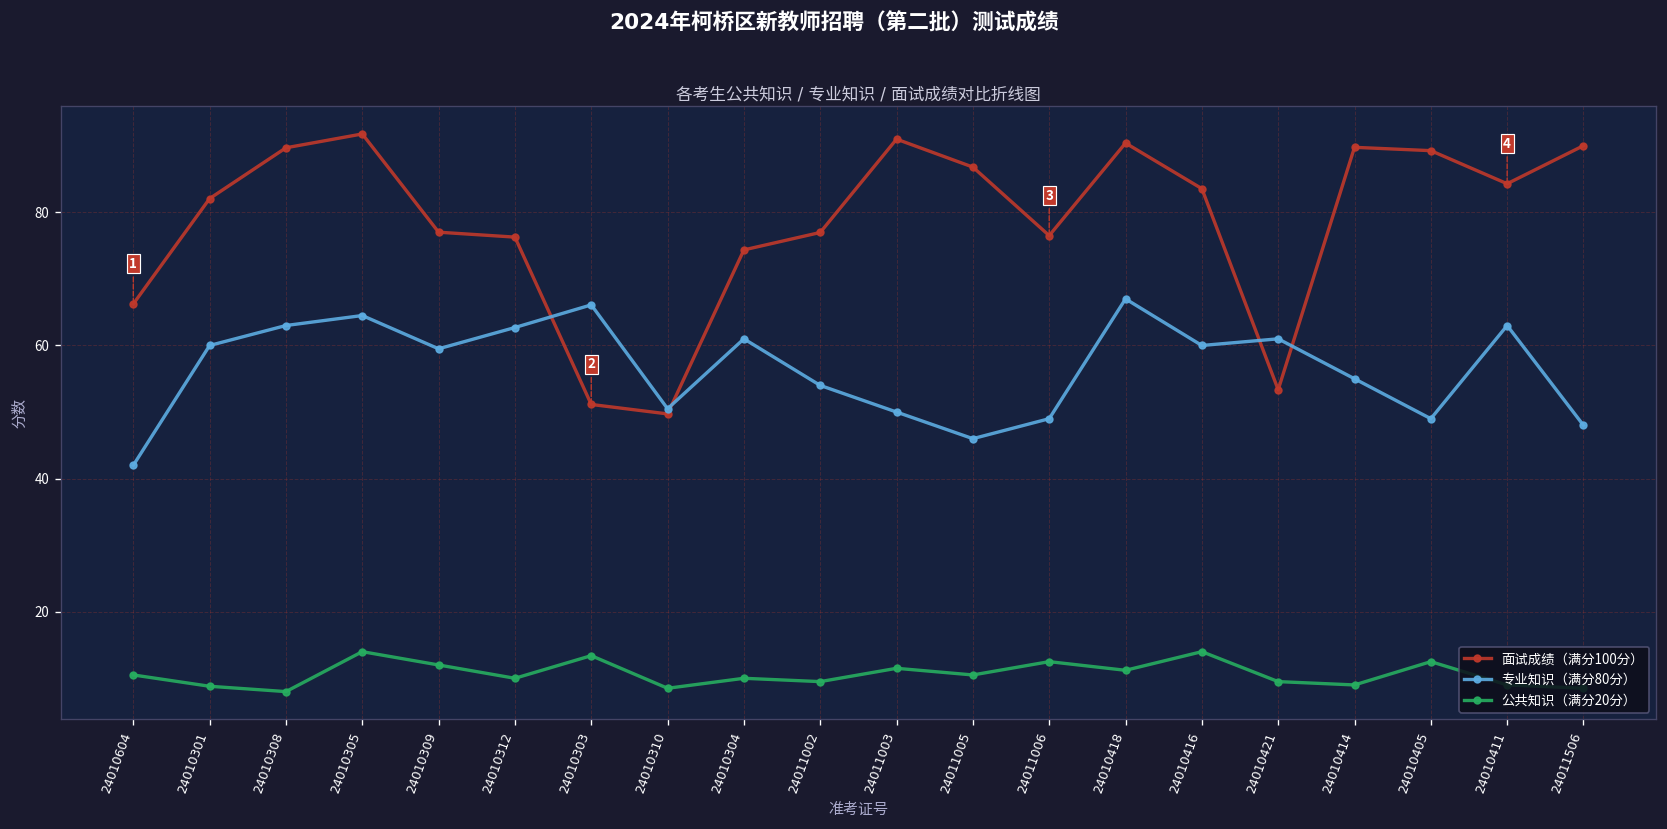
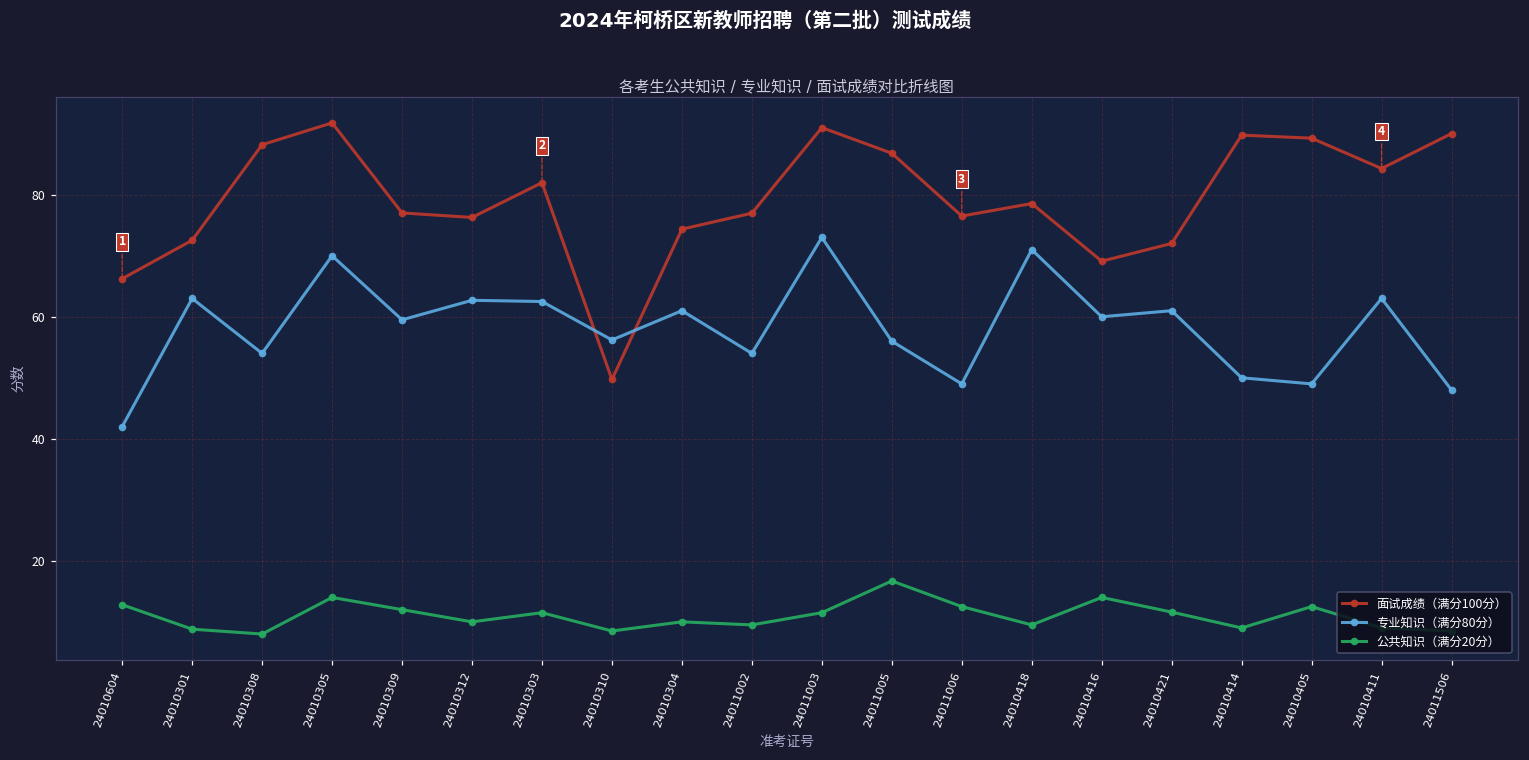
  {
    "面试成绩（满分100分）": {
-     "24010301": 82,
-     "24010308": 90,
+     "24010301": 73,
+     "24010308": 88,
      "24010305": 92,
      "24010309": 77,
      "24010312": 76,
-     "24010303": 51,
+     "24010303": 82,
      "24010310": 50,
      "24010304": 74,
      "24011002": 77,
      "24011003": 91,
      "24011005": 87,
-     "24010418": 90,
-     "24010416": 84,
-     "24010421": 53,
+     "24010418": 79,
+     "24010416": 69,
+     "24010421": 72,
      "24010414": 90,
      "24010405": 89,
      "24011506": 90
    },
    "专业知识（满分80分）": {
      "24010604": 42,
-     "24010301": 60,
-     "24010308": 63,
-     "24010305": 65,
+     "24010301": 63,
+     "24010308": 54,
+     "24010305": 70,
      "24010309": 60,
      "24010312": 63,
-     "24010303": 66,
-     "24010310": 51,
+     "24010303": 63,
+     "24010310": 56,
      "24010304": 61,
      "24011002": 54,
-     "24011003": 50,
-     "24011005": 46,
+     "24011003": 73,
+     "24011005": 56,
      "24011006": 49,
-     "24010418": 67,
+     "24010418": 71,
      "24010416": 60,
      "24010421": 61,
-     "24010414": 55,
+     "24010414": 50,
      "24010405": 49,
      "24010411": 63,
      "24011506": 48
    },
    "公共知识（满分20分）": {
-     "24010604": 11,
+     "24010604": 13,
      "24010301": 9,
      "24010308": 8,
      "24010305": 14,
      "24010309": 12,
      "24010312": 10,
-     "24010303": 13,
+     "24010303": 12,
      "24010310": 9,
      "24010304": 10,
      "24011002": 10,
      "24011003": 12,
-     "24011005": 11,
+     "24011005": 17,
      "24011006": 13,
-     "24010418": 11,
+     "24010418": 10,
      "24010416": 14,
-     "24010421": 10,
+     "24010421": 12,
      "24010414": 9,
      "24010405": 13
    }
  }
